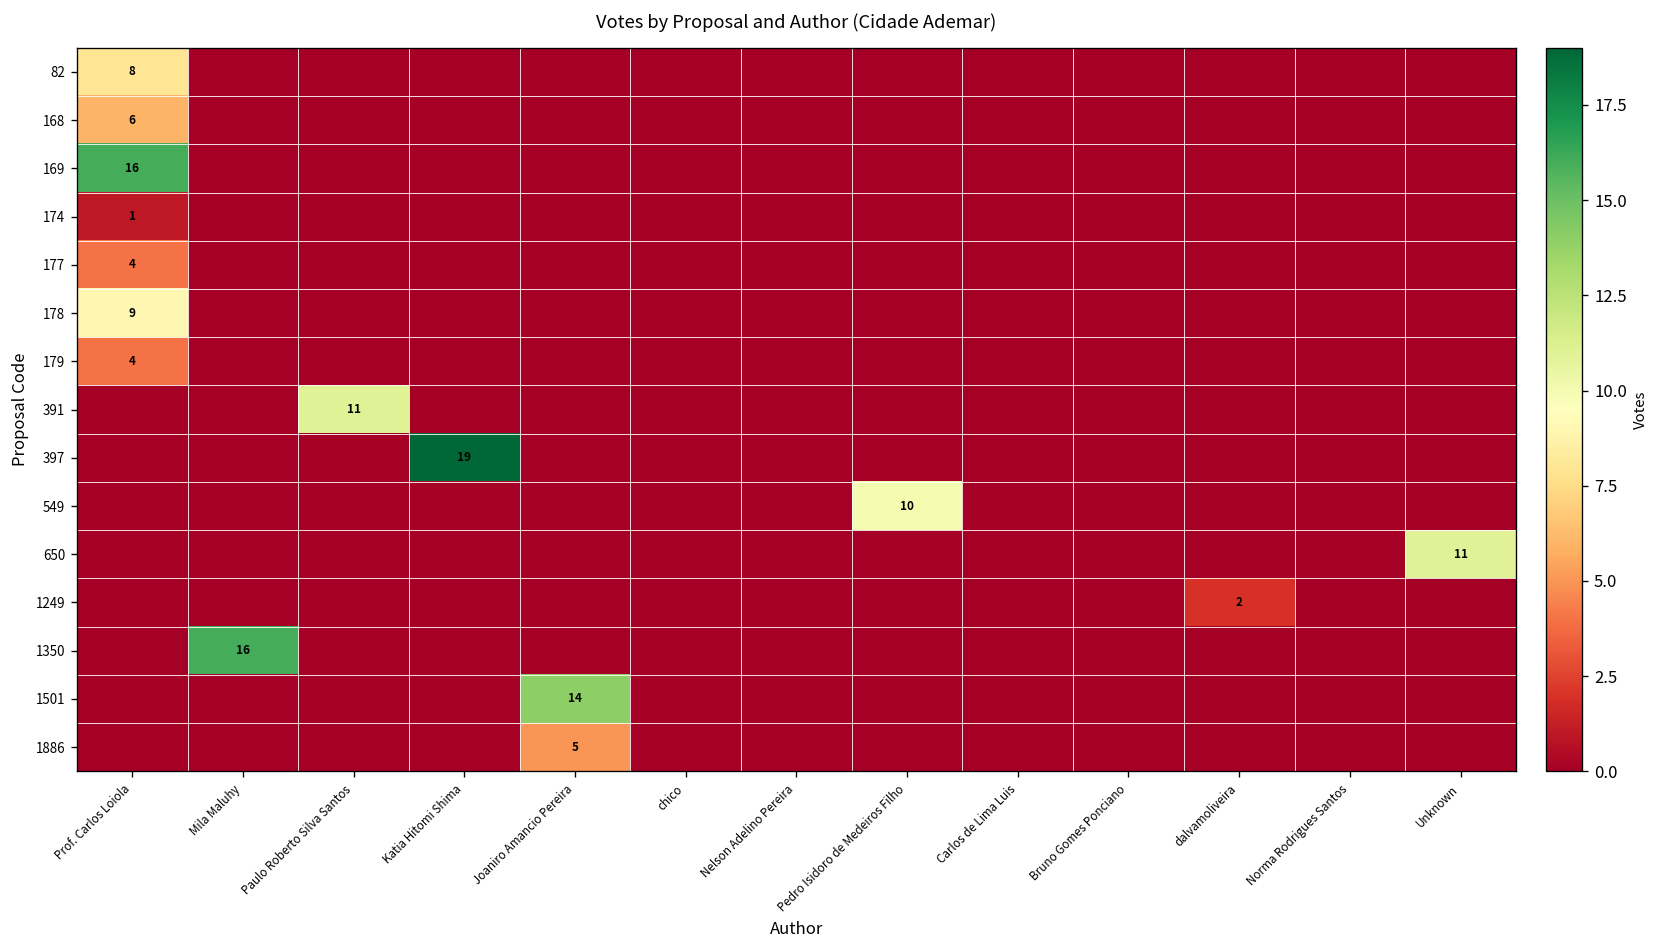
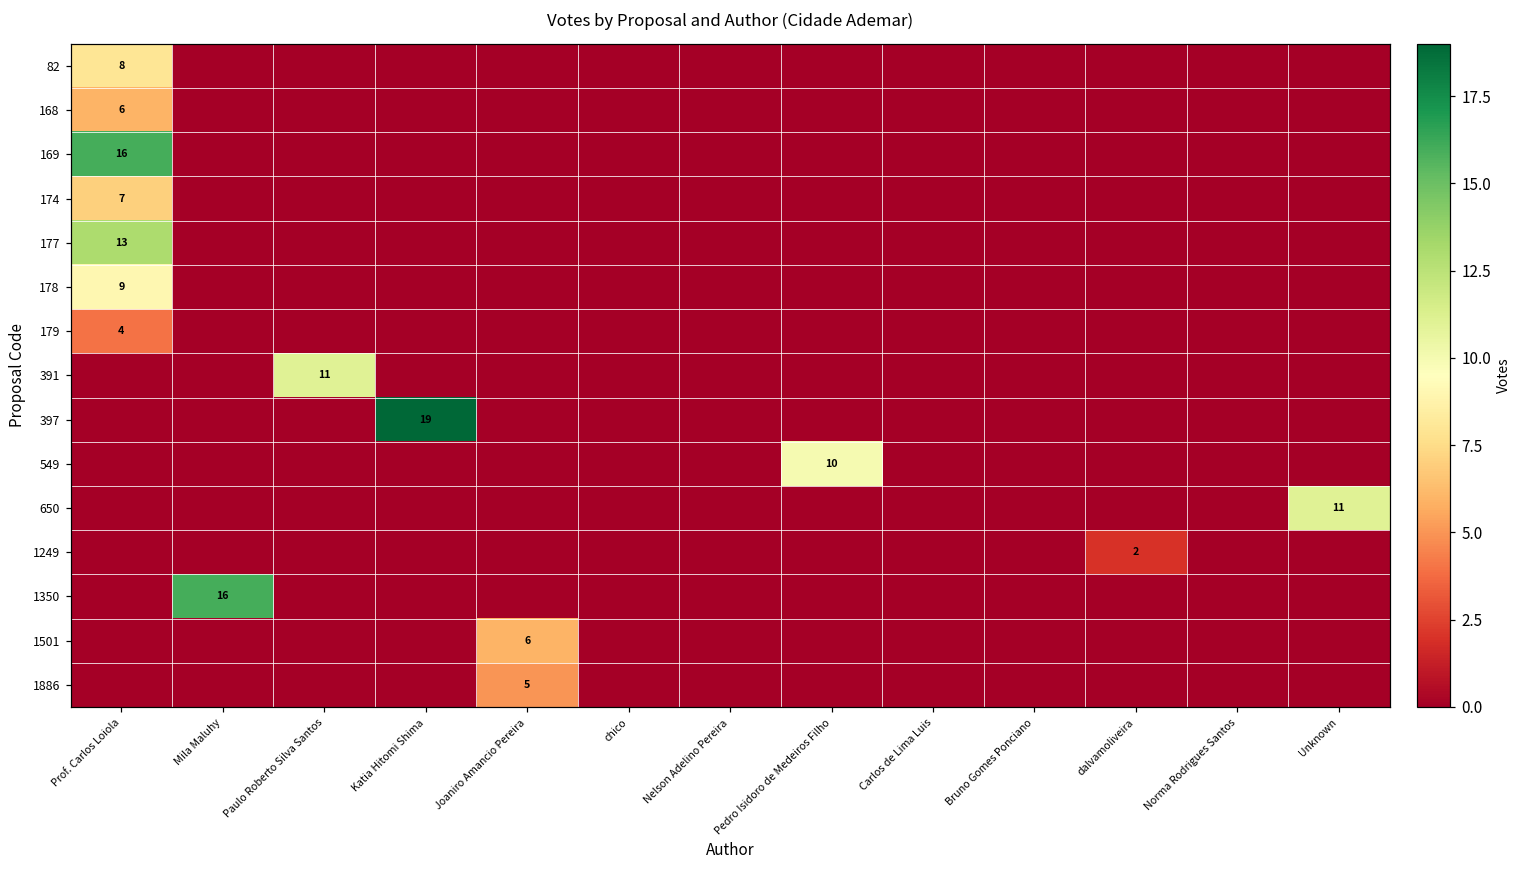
  {
    "82": {
      "Prof. Carlos Loiola": 8
    },
    "168": {
      "Prof. Carlos Loiola": 6
    },
    "169": {
      "Prof. Carlos Loiola": 16
    },
    "174": {
-     "Prof. Carlos Loiola": 1
+     "Prof. Carlos Loiola": 7
    },
    "177": {
-     "Prof. Carlos Loiola": 4
+     "Prof. Carlos Loiola": 13
    },
    "178": {
      "Prof. Carlos Loiola": 9
    },
    "179": {
      "Prof. Carlos Loiola": 4
    },
    "391": {
      "Paulo Roberto Silva Santos": 11
    },
    "397": {
      "Katia Hitomi Shima": 19
    },
    "549": {
      "Pedro Isidoro de Medeiros Filho": 10
    },
    "650": {
      "Unknown": 11
    },
    "1249": {
      "dalvamoliveira": 2
    },
    "1350": {
      "Mila Maluhy": 16
    },
    "1501": {
-     "Joaniro Amancio Pereira": 14
+     "Joaniro Amancio Pereira": 6
    },
    "1886": {
      "Joaniro Amancio Pereira": 5
    }
  }
